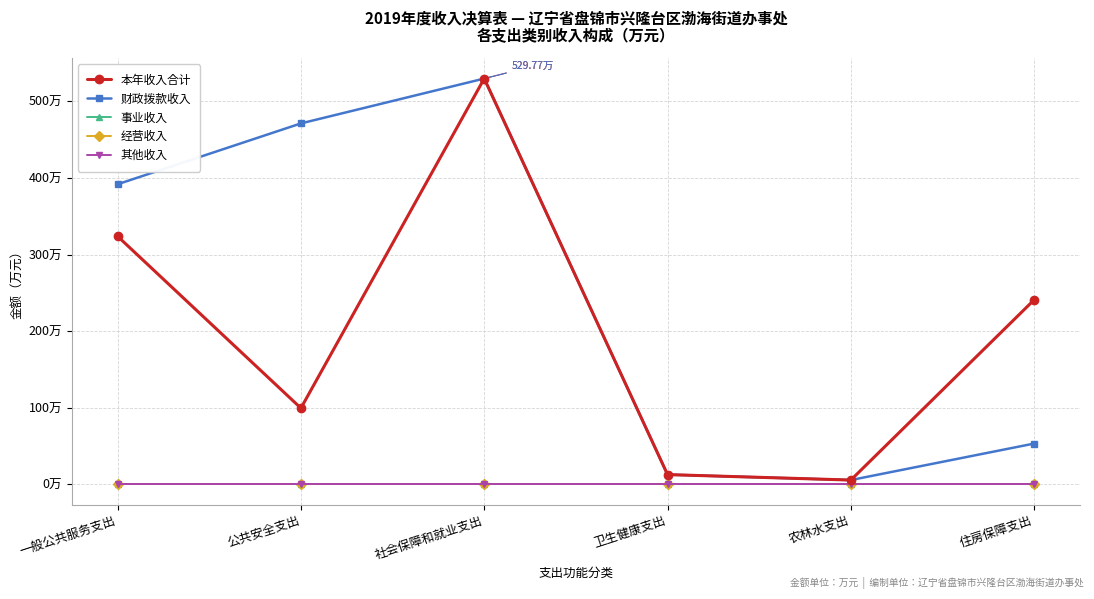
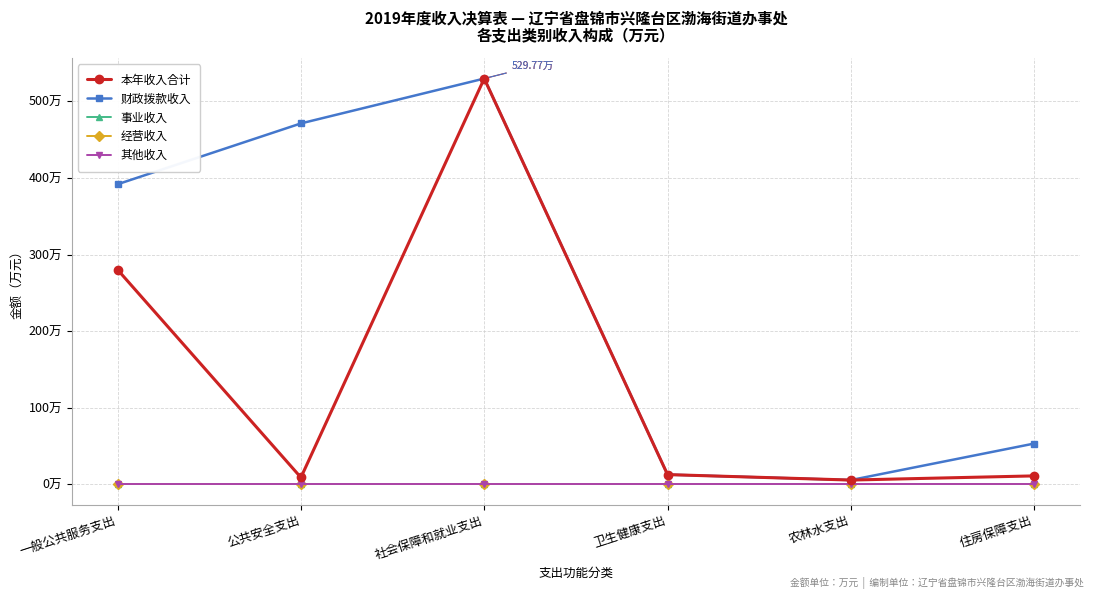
  {
    "本年收入合计": {
-     "一般公共服务支出": "320万",
-     "公共安全支出": "100万",
-     "住房保障支出": "240万"
+     "一般公共服务支出": "280万",
+     "公共安全支出": "10万",
+     "住房保障支出": "10万"
    },
    "财政拨款收入": {
      "一般公共服务支出": "390万",
      "公共安全支出": "470万",
      "住房保障支出": "50万"
    },
    "其他收入": {
      "一般公共服务支出": "0万",
      "公共安全支出": "0万",
      "社会保障和就业支出": "0万",
      "卫生健康支出": "0万",
      "农林水支出": "0万",
      "住房保障支出": "0万"
    }
  }
